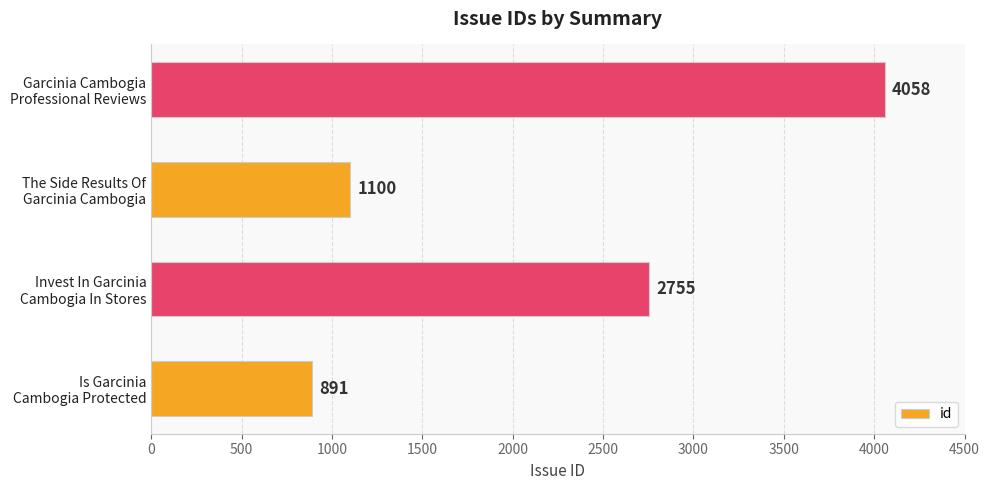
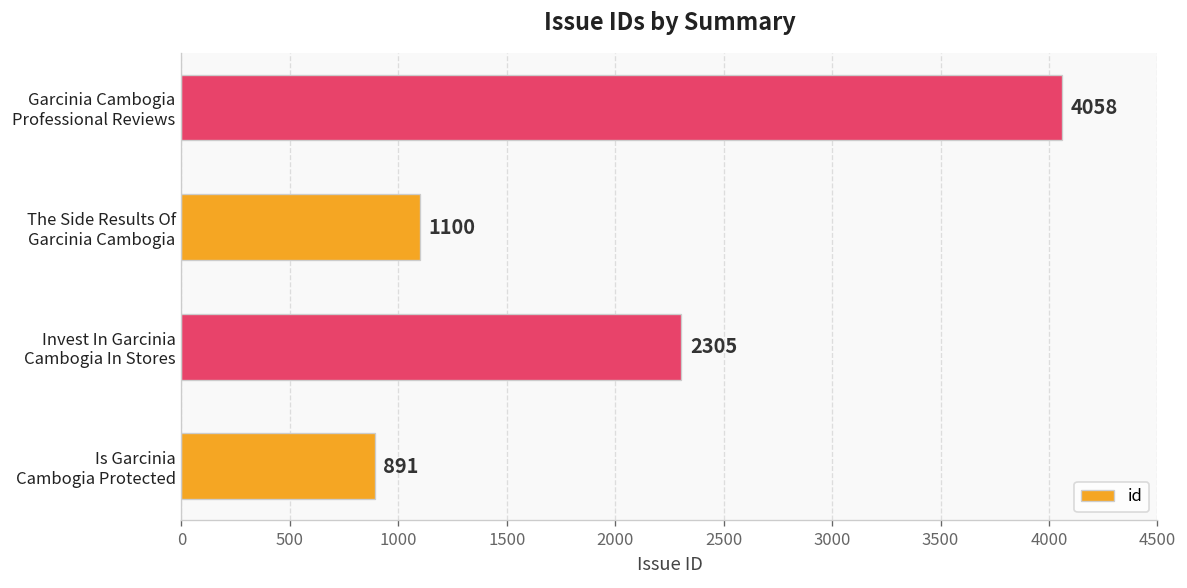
  {
    "Garcinia Cambogia Professional Reviews": 4058,
    "The Side Results Of Garcinia Cambogia": 1100,
-   "Invest In Garcinia Cambogia In Stores": 2755,
+   "Invest In Garcinia Cambogia In Stores": 2305,
    "Is Garcinia Cambogia Protected": 891
  }
